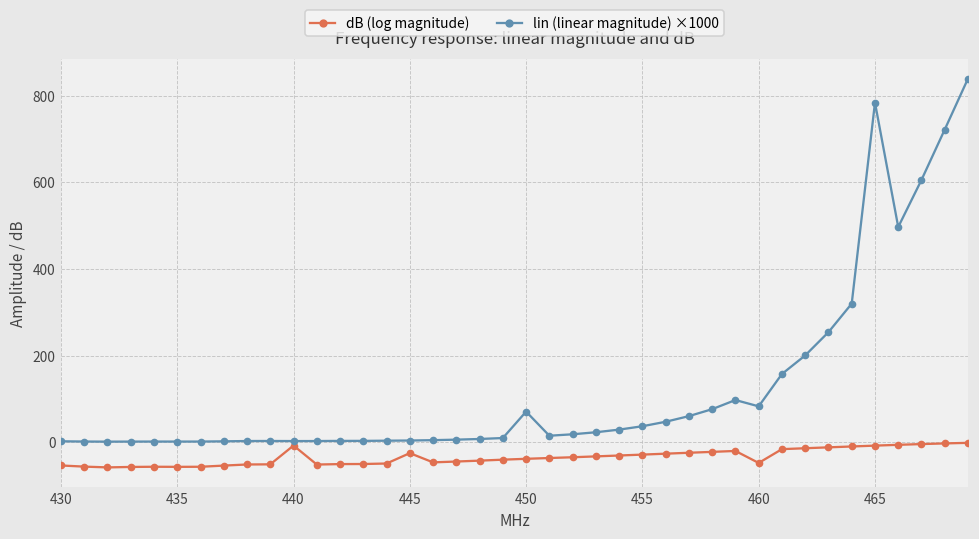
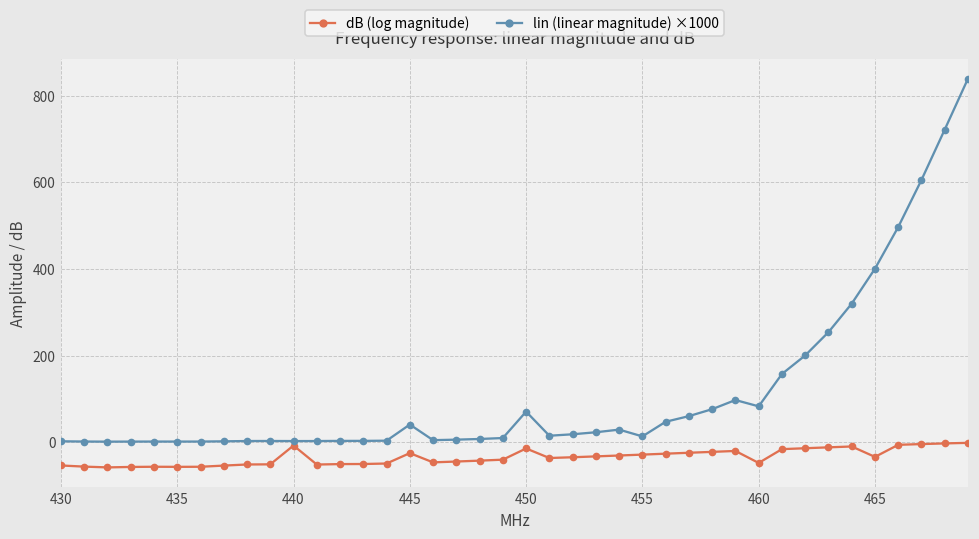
  {
    "dB (log magnitude)": {
      "430": -50,
      "435": -60,
      "440": -10,
      "445": -30,
-     "450": -40,
+     "450": -10,
      "455": -30,
      "460": -50,
-     "465": -10
+     "465": -30
    },
    "lin (linear magnitude) ×1000": {
      "430": 0,
      "435": 0,
      "440": 0,
-     "445": 0,
+     "445": 40,
      "450": 70,
-     "455": 40,
+     "455": 10,
      "460": 80,
-     "465": 780
+     "465": 400
    }
  }
